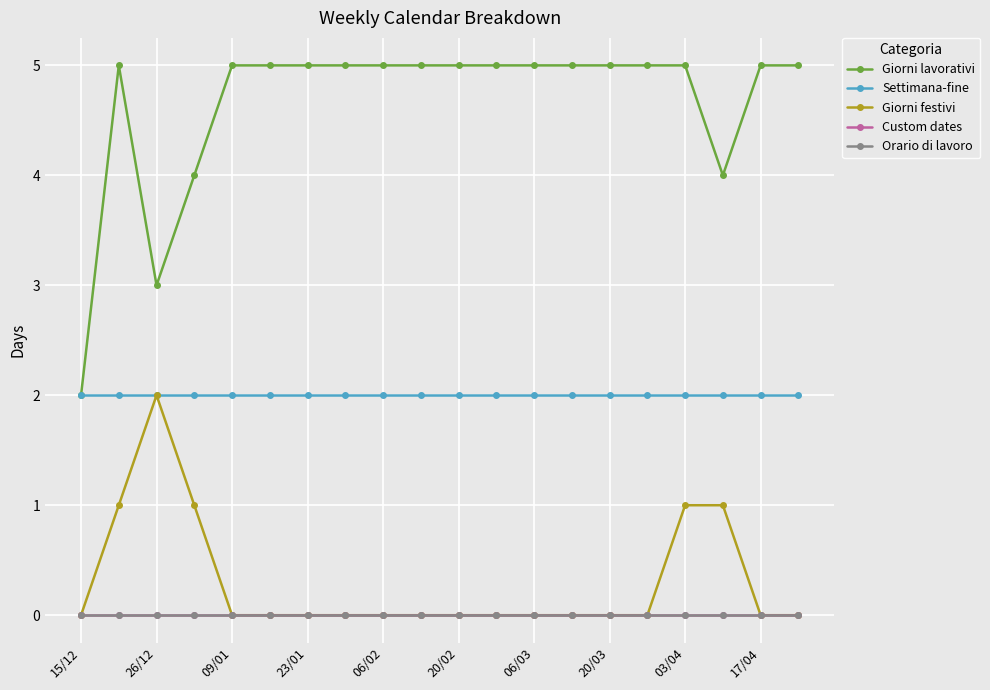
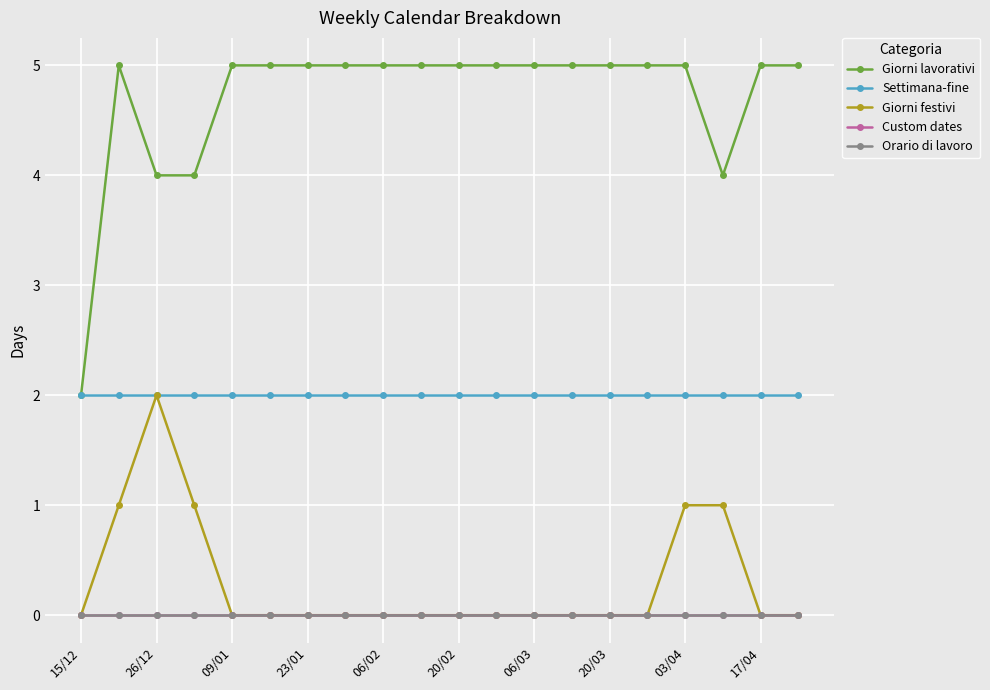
  {
    "Giorni lavorativi": {
-     "26/12": 3,
+     "26/12": 4,
      "09/01": 5,
      "23/01": 5,
      "06/02": 5,
      "20/02": 5,
      "06/03": 5,
      "20/03": 5,
      "03/04": 5,
      "17/04": 5
    },
    "Settimana-fine": {
      "09/01": 2,
      "23/01": 2,
      "06/02": 2,
      "20/02": 2,
      "06/03": 2,
      "20/03": 2,
      "03/04": 2,
      "17/04": 2
    },
    "Giorni festivi": {
      "03/04": 1
    },
    "Orario di lavoro": {
      "26/12": 0,
      "03/04": 0
    }
  }
